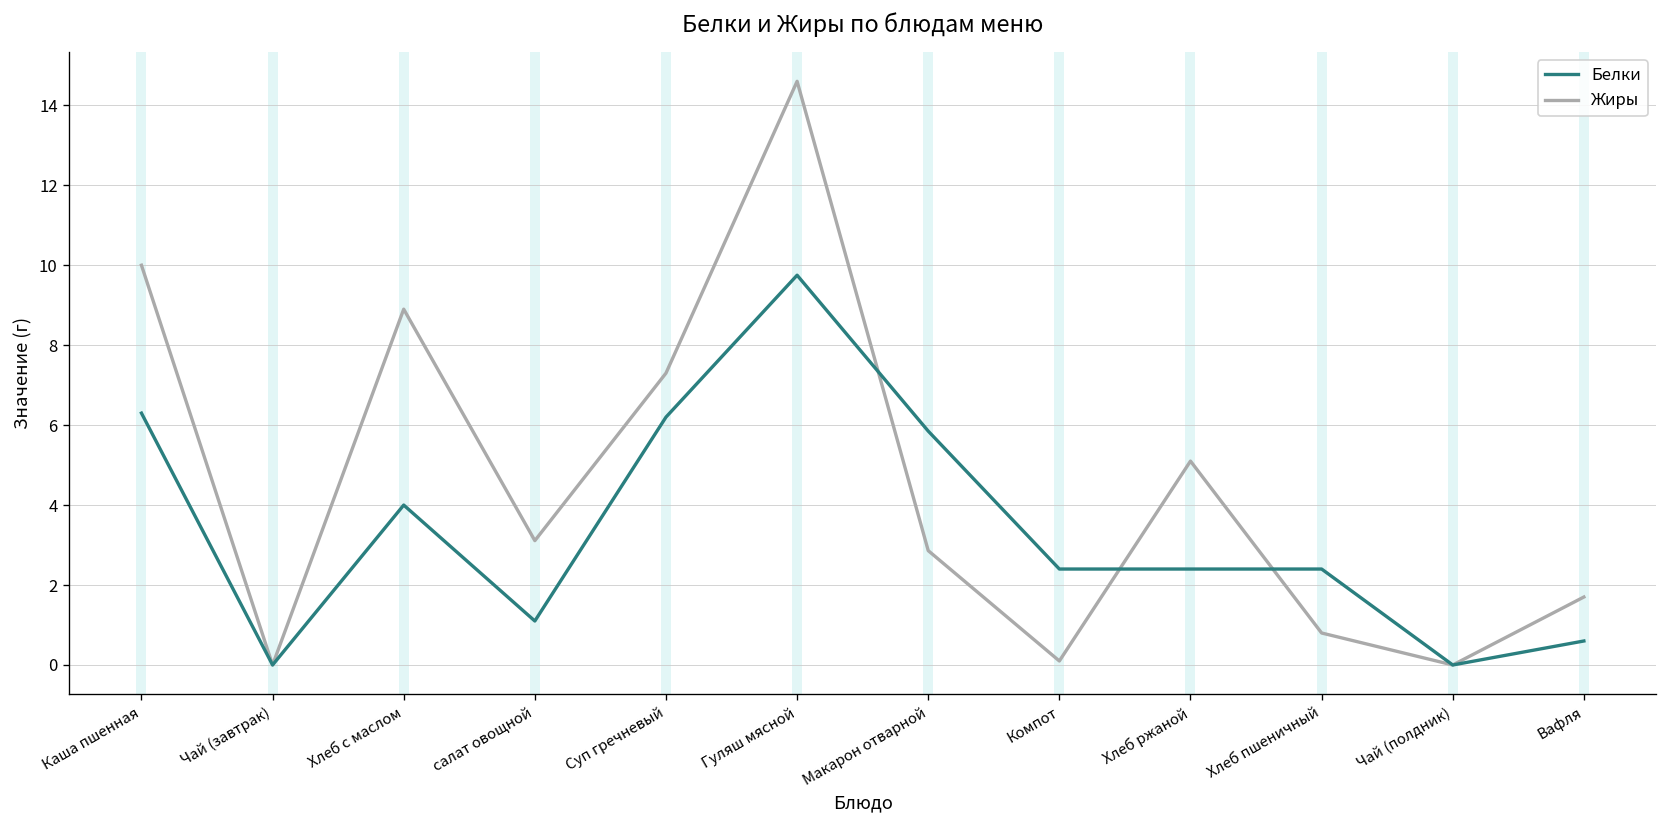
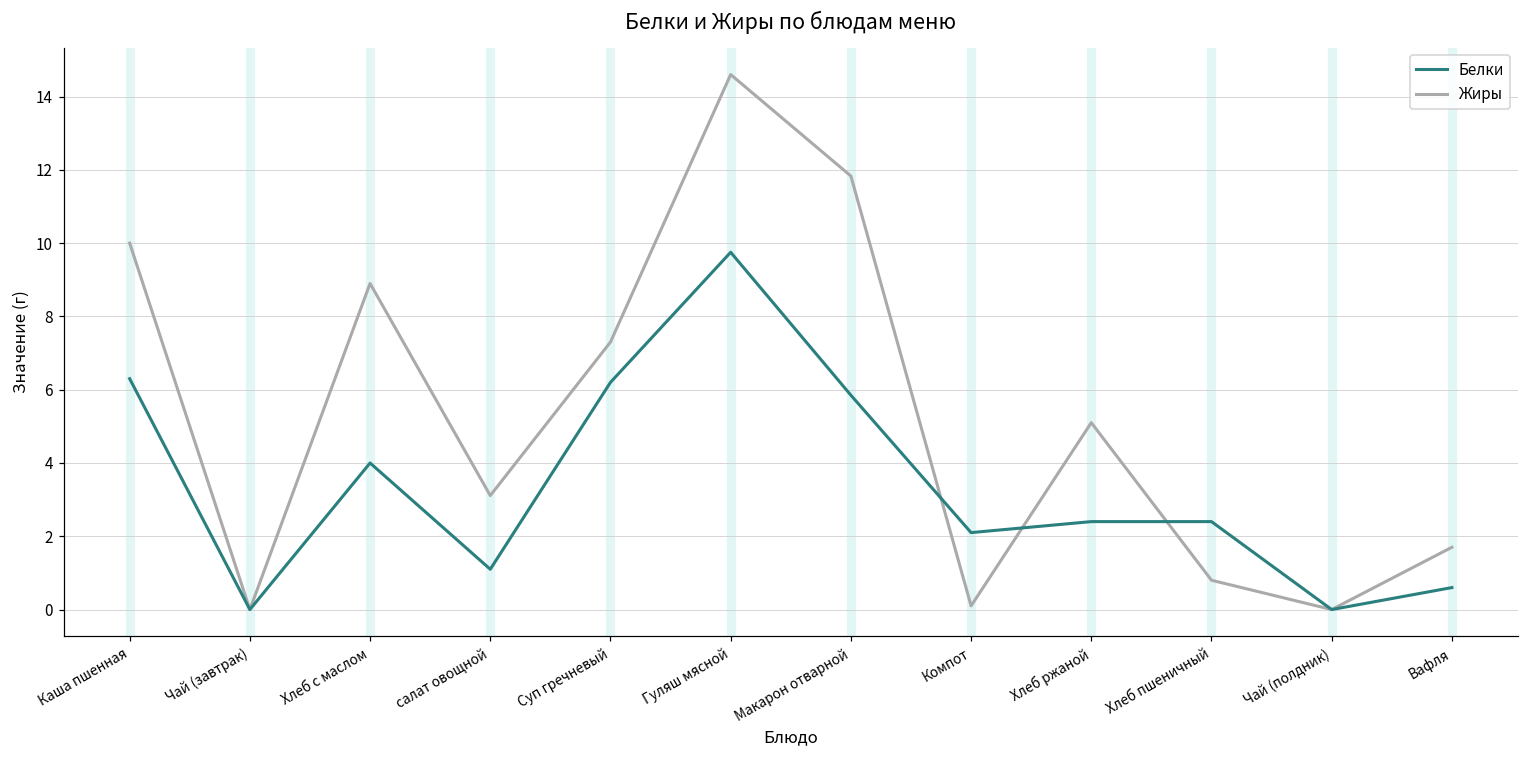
  {
    "Белки": {
      "Каша пшенная": 6.3,
      "Хлеб с маслом": 4.0,
      "салат овощной": 1.1,
      "Суп гречневый": 6.2,
      "Гуляш мясной": 9.8,
      "Макарон отварной": 5.9,
-     "Компот": 2.4,
+     "Компот": 2.1,
      "Хлеб ржаной": 2.4,
      "Хлеб пшеничный": 2.4,
      "Вафля": 0.6
    },
    "Жиры": {
      "Каша пшенная": 10.0,
      "Хлеб с маслом": 8.9,
      "салат овощной": 3.1,
      "Суп гречневый": 7.3,
      "Гуляш мясной": 14.6,
-     "Макарон отварной": 2.9,
+     "Макарон отварной": 11.8,
      "Компот": 0.1,
      "Хлеб ржаной": 5.1,
      "Хлеб пшеничный": 0.8,
      "Вафля": 1.7
    }
  }
